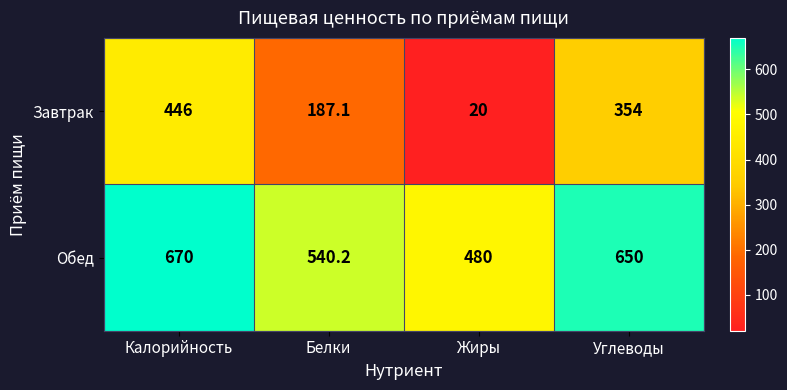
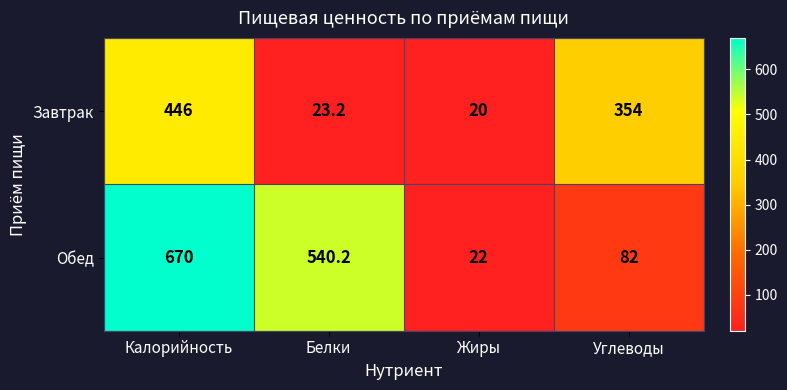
  {
    "Завтрак": {
      "Калорийность": 446,
-     "Белки": 187.1,
+     "Белки": 23.2,
      "Жиры": 20,
      "Углеводы": 354
    },
    "Обед": {
      "Калорийность": 670,
      "Белки": 540.2,
-     "Жиры": 480,
-     "Углеводы": 650
+     "Жиры": 22,
+     "Углеводы": 82
    }
  }
